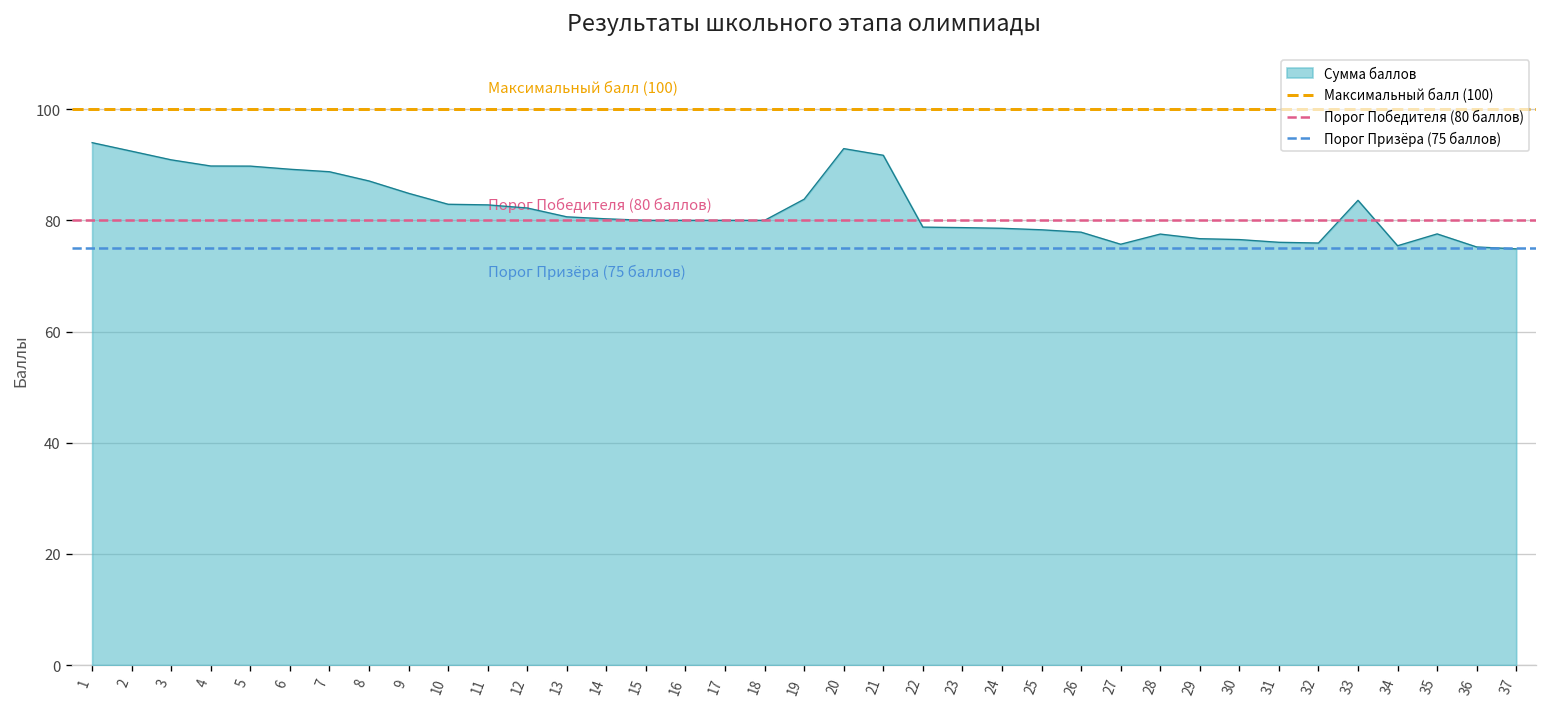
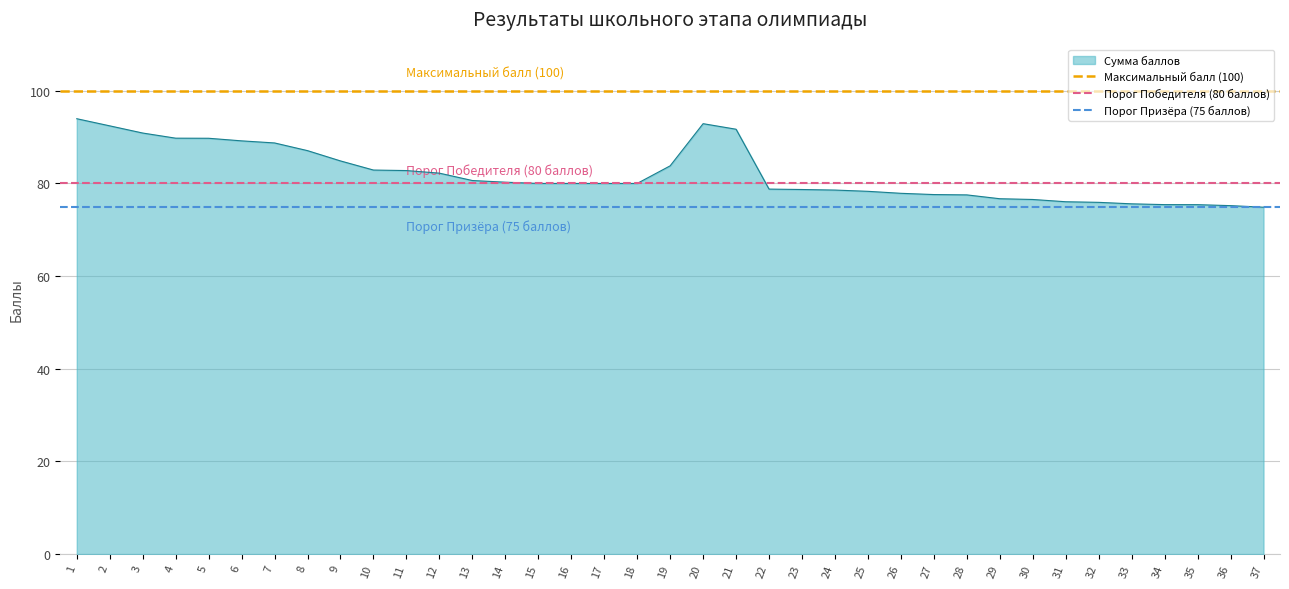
  {
    "1": 94,
    "2": 92,
    "3": 91,
    "4": 90,
    "5": 90,
    "6": 89,
    "7": 89,
    "8": 87,
    "9": 85,
    "10": 83,
    "13": 81,
    "15": 80,
    "16": 80,
    "17": 80,
    "18": 80,
    "19": 84,
    "20": 93,
    "21": 92,
    "22": 79,
    "23": 79,
    "24": 79,
    "25": 78,
    "26": 78,
-   "27": 76,
+   "27": 78,
    "28": 78,
    "29": 77,
    "30": 77,
    "31": 76,
    "32": 76,
-   "33": 84,
+   "33": 76,
    "34": 75,
-   "35": 78,
+   "35": 75,
    "36": 75,
    "37": 75
  }
